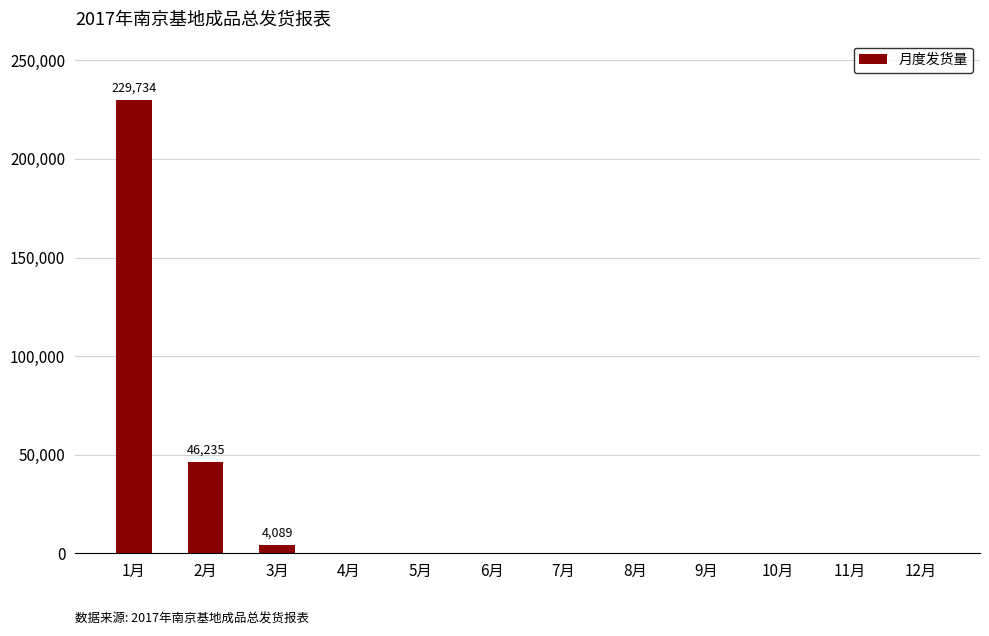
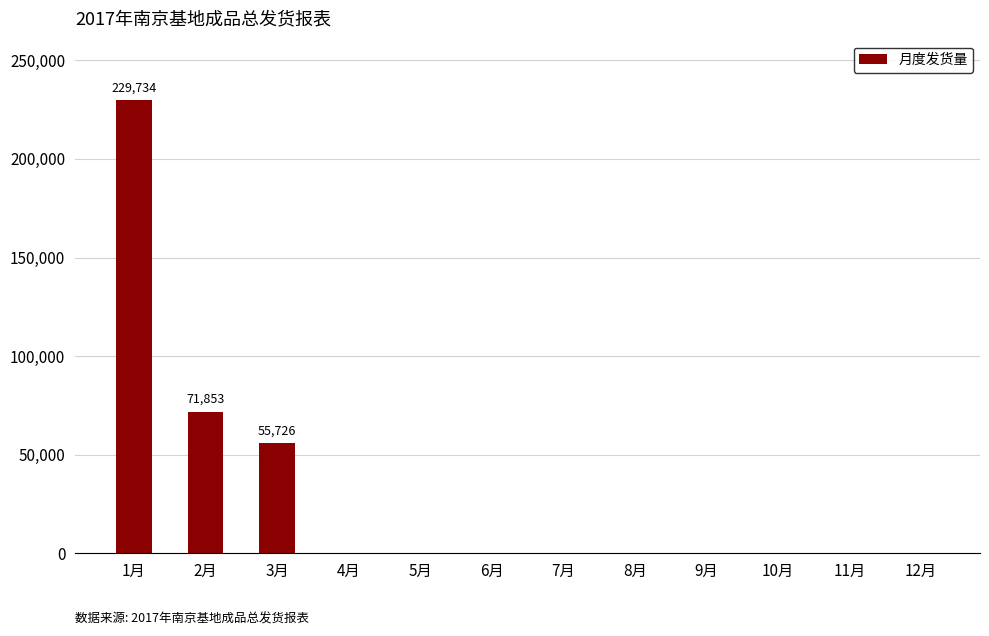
  {
    "1月": "229,734",
-   "2月": "46,235",
-   "3月": "4,089"
+   "2月": "71,853",
+   "3月": "55,726"
  }
